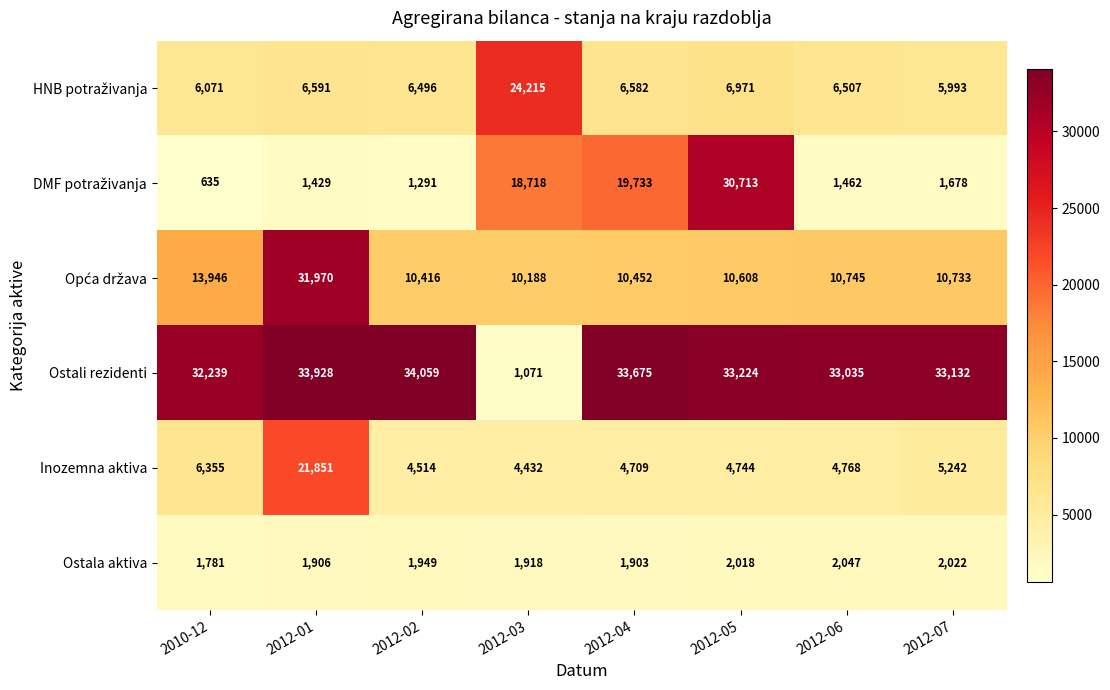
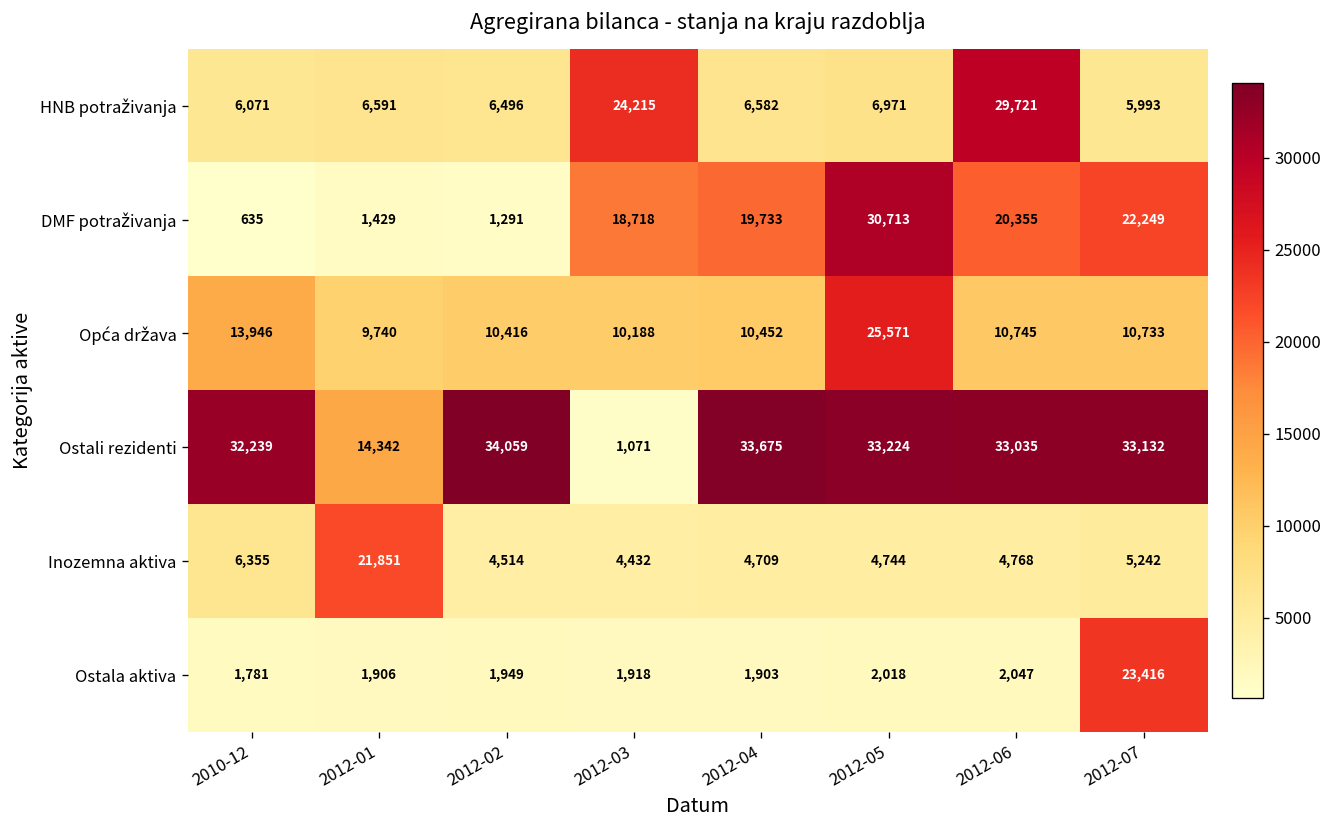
  {
    "HNB potraživanja": {
      "2010-12": "6,071",
      "2012-01": "6,591",
      "2012-02": "6,496",
      "2012-03": "24,215",
      "2012-04": "6,582",
      "2012-05": "6,971",
-     "2012-06": "6,507",
+     "2012-06": "29,721",
      "2012-07": "5,993"
    },
    "DMF potraživanja": {
      "2010-12": "635",
      "2012-01": "1,429",
      "2012-02": "1,291",
      "2012-03": "18,718",
      "2012-04": "19,733",
      "2012-05": "30,713",
-     "2012-06": "1,462",
-     "2012-07": "1,678"
+     "2012-06": "20,355",
+     "2012-07": "22,249"
    },
    "Opća država": {
      "2010-12": "13,946",
-     "2012-01": "31,970",
+     "2012-01": "9,740",
      "2012-02": "10,416",
      "2012-03": "10,188",
      "2012-04": "10,452",
-     "2012-05": "10,608",
+     "2012-05": "25,571",
      "2012-06": "10,745",
      "2012-07": "10,733"
    },
    "Ostali rezidenti": {
      "2010-12": "32,239",
-     "2012-01": "33,928",
+     "2012-01": "14,342",
      "2012-02": "34,059",
      "2012-03": "1,071",
      "2012-04": "33,675",
      "2012-05": "33,224",
      "2012-06": "33,035",
      "2012-07": "33,132"
    },
    "Inozemna aktiva": {
      "2010-12": "6,355",
      "2012-01": "21,851",
      "2012-02": "4,514",
      "2012-03": "4,432",
      "2012-04": "4,709",
      "2012-05": "4,744",
      "2012-06": "4,768",
      "2012-07": "5,242"
    },
    "Ostala aktiva": {
      "2010-12": "1,781",
      "2012-01": "1,906",
      "2012-02": "1,949",
      "2012-03": "1,918",
      "2012-04": "1,903",
      "2012-05": "2,018",
      "2012-06": "2,047",
-     "2012-07": "2,022"
+     "2012-07": "23,416"
    }
  }
